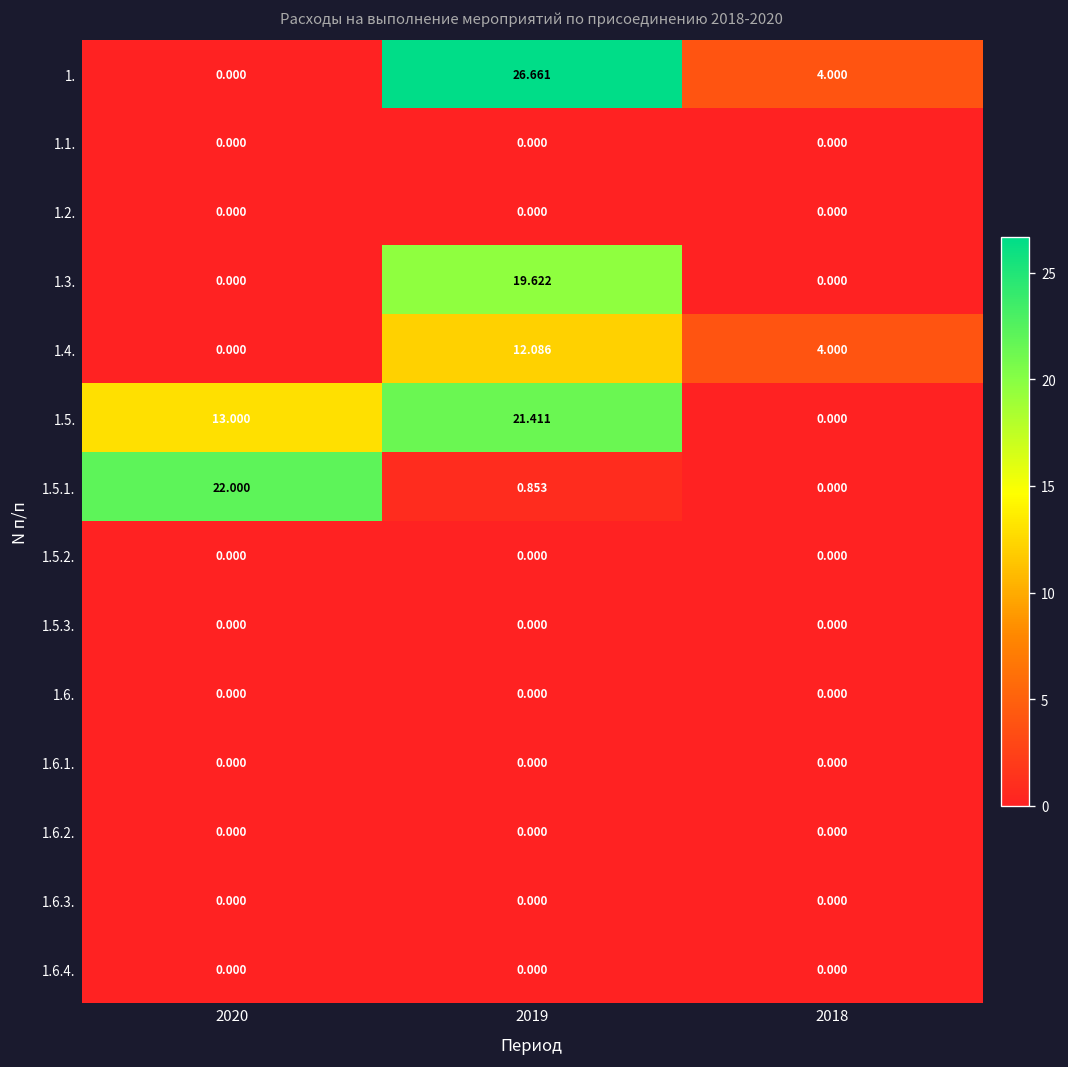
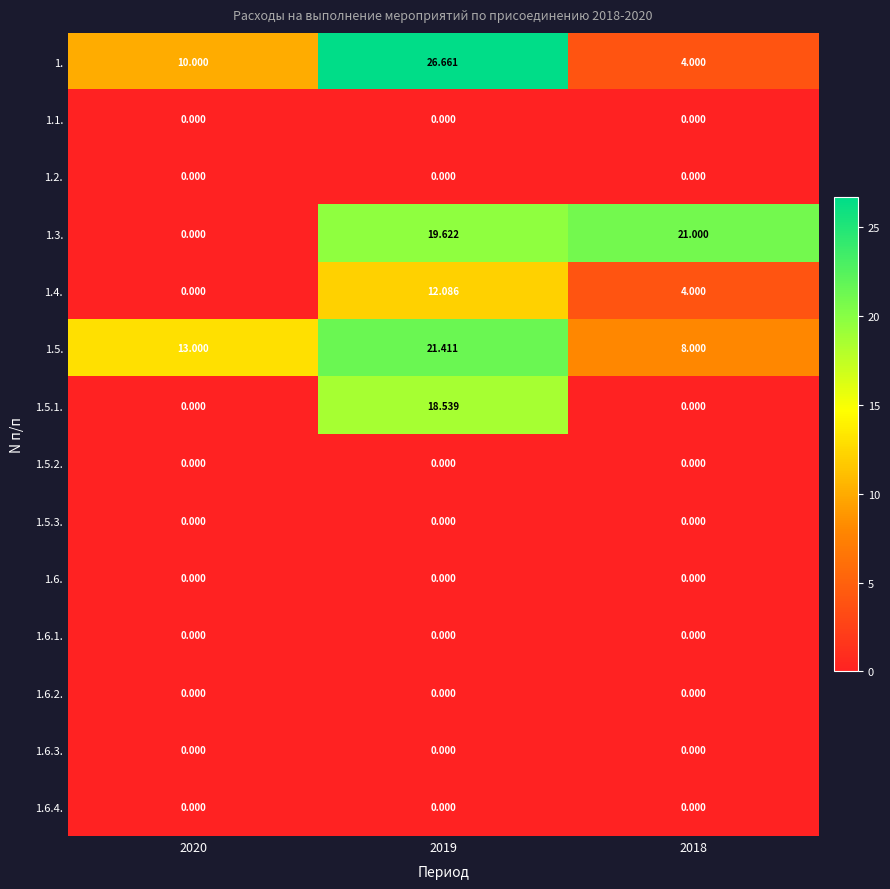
  {
    "1.": {
-     "2020": 0.000,
+     "2020": 10.000,
      "2019": 26.661,
      "2018": 4.000
    },
    "1.1.": {
      "2020": 0.000,
      "2019": 0.000,
      "2018": 0.000
    },
    "1.2.": {
      "2020": 0.000,
      "2019": 0.000,
      "2018": 0.000
    },
    "1.3.": {
      "2020": 0.000,
      "2019": 19.622,
-     "2018": 0.000
+     "2018": 21.000
    },
    "1.4.": {
      "2020": 0.000,
      "2019": 12.086,
      "2018": 4.000
    },
    "1.5.": {
      "2020": 13.000,
      "2019": 21.411,
-     "2018": 0.000
+     "2018": 8.000
    },
    "1.5.1.": {
-     "2020": 22.000,
-     "2019": 0.853,
+     "2020": 0.000,
+     "2019": 18.539,
      "2018": 0.000
    },
    "1.5.2.": {
      "2020": 0.000,
      "2019": 0.000,
      "2018": 0.000
    },
    "1.5.3.": {
      "2020": 0.000,
      "2019": 0.000,
      "2018": 0.000
    },
    "1.6.": {
      "2020": 0.000,
      "2019": 0.000,
      "2018": 0.000
    },
    "1.6.1.": {
      "2020": 0.000,
      "2019": 0.000,
      "2018": 0.000
    },
    "1.6.2.": {
      "2020": 0.000,
      "2019": 0.000,
      "2018": 0.000
    },
    "1.6.3.": {
      "2020": 0.000,
      "2019": 0.000,
      "2018": 0.000
    },
    "1.6.4.": {
      "2020": 0.000,
      "2019": 0.000,
      "2018": 0.000
    }
  }
